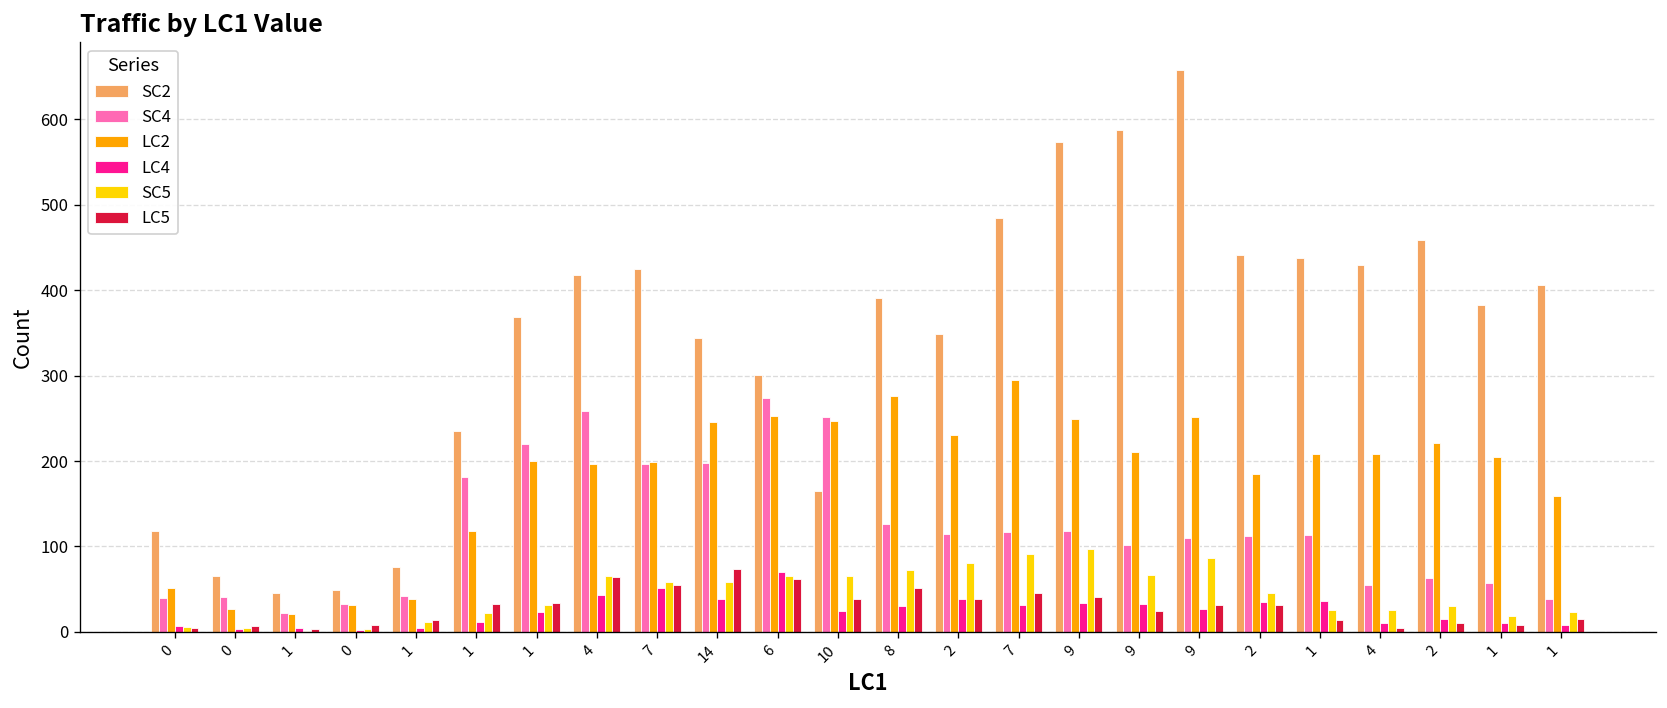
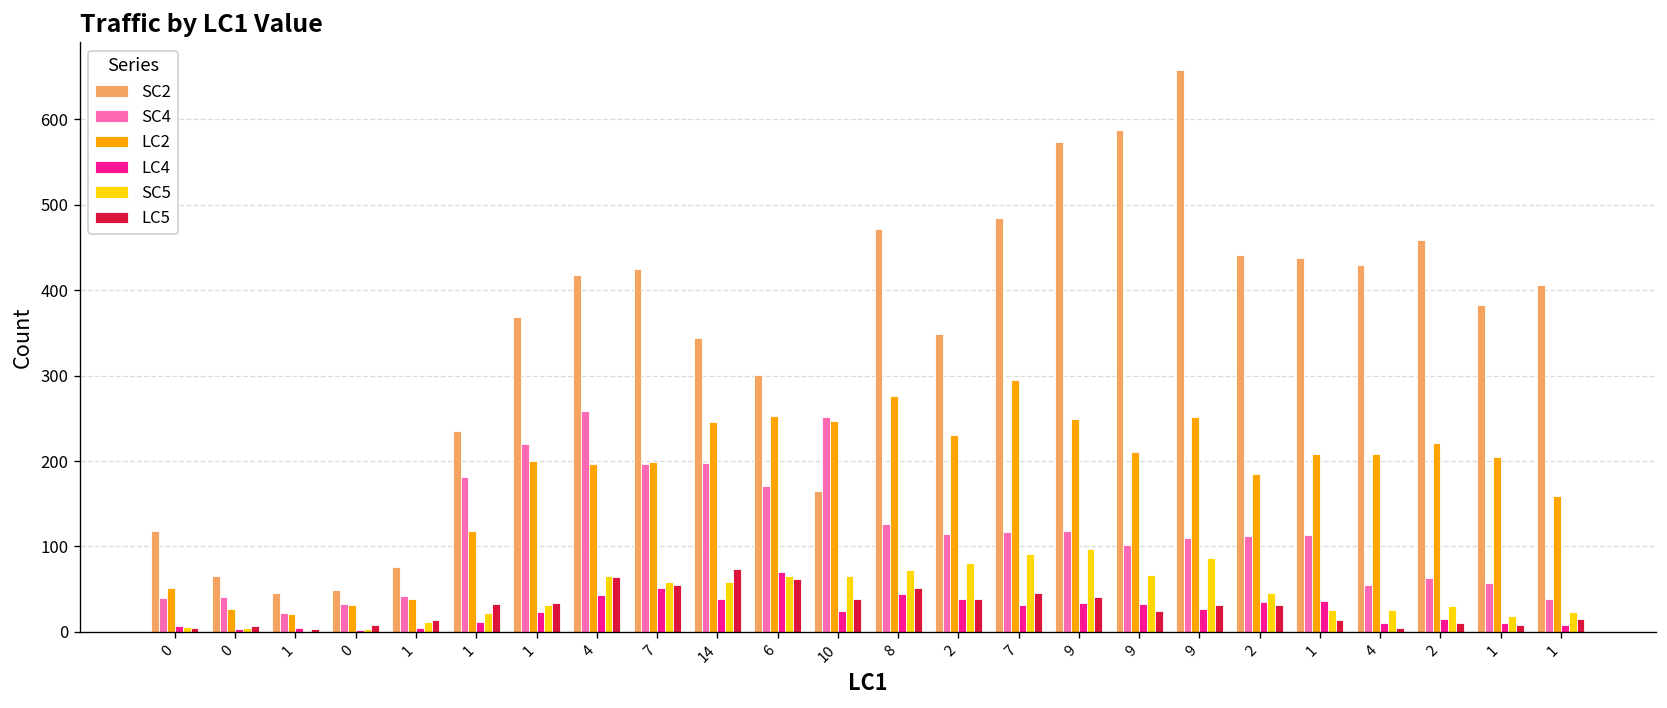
  {
    "SC2": {
      "14": 340,
      "6": 300,
      "10": 170,
-     "8": 390
+     "8": 470
    },
    "SC4": {
      "14": 200,
-     "6": 270,
+     "6": 170,
      "10": 250,
      "8": 130
    },
    "LC4": {
      "14": 40,
      "6": 70,
      "10": 30,
-     "8": 30
+     "8": 40
    },
    "LC5": {
      "14": 70,
      "6": 60,
      "10": 40,
      "8": 50
    }
  }
